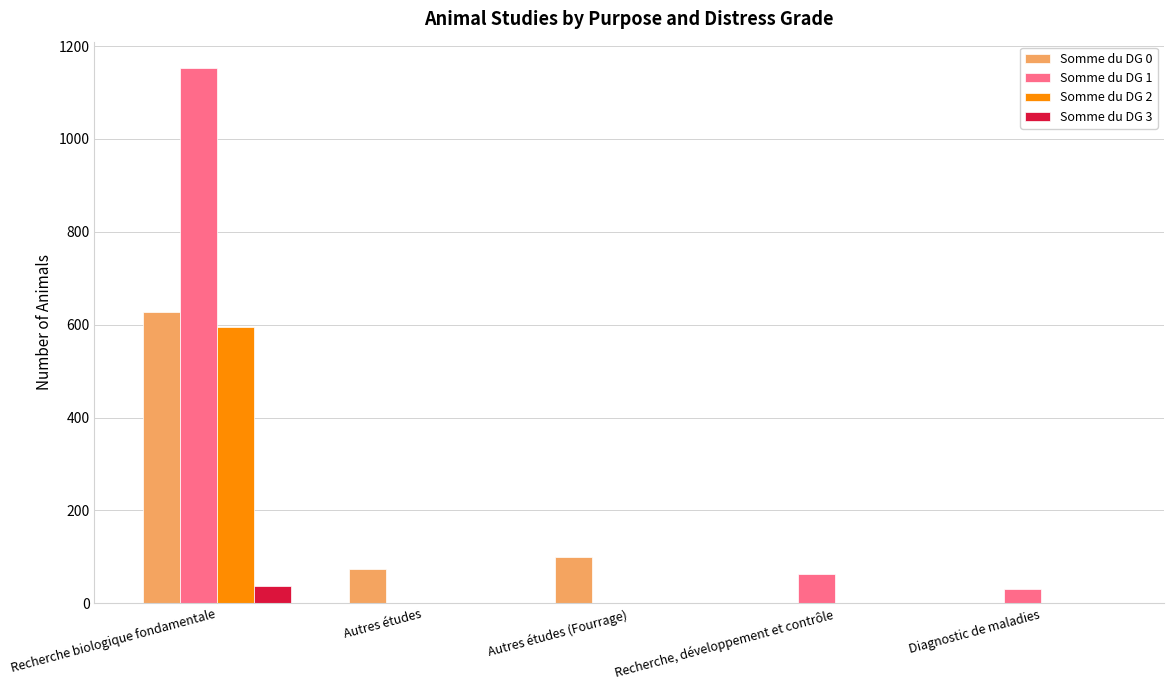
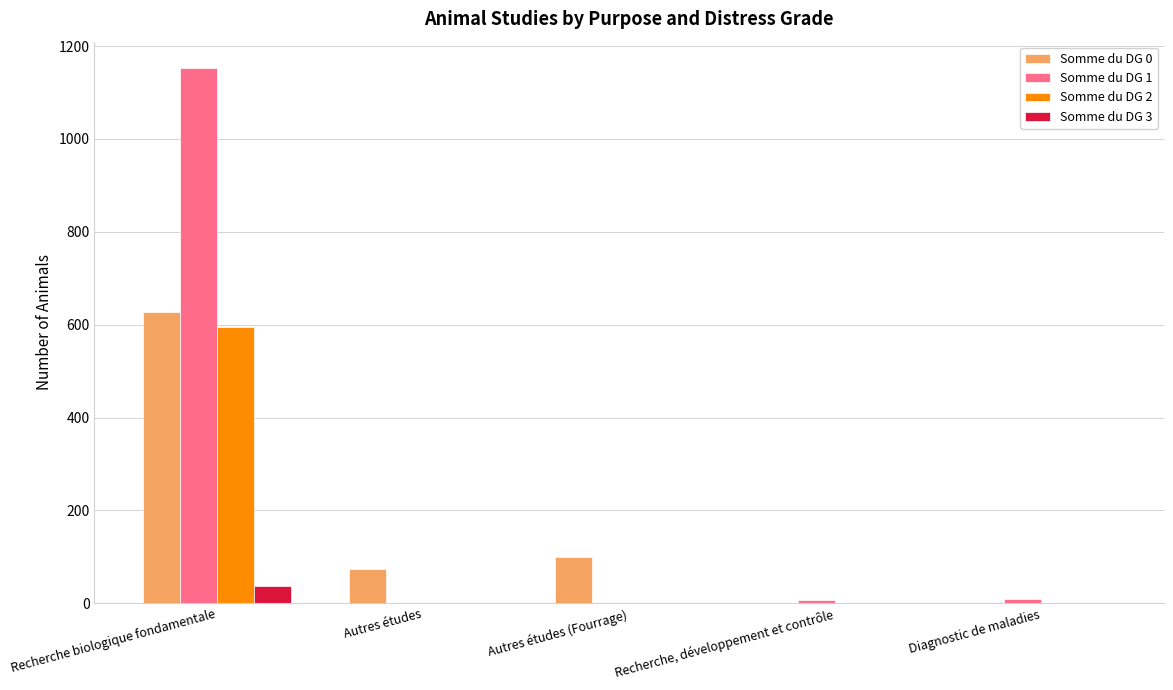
  {
    "Somme du DG 0": {
      "Recherche biologique fondamentale": 630,
      "Autres études": 70,
      "Autres études (Fourrage)": 100,
      "Recherche, développement et contrôle": 0,
      "Diagnostic de maladies": 0
    },
    "Somme du DG 1": {
      "Recherche biologique fondamentale": 1150,
      "Autres études": 0,
      "Autres études (Fourrage)": 0,
-     "Recherche, développement et contrôle": 60,
-     "Diagnostic de maladies": 30
+     "Recherche, développement et contrôle": 10,
+     "Diagnostic de maladies": 10
    },
    "Somme du DG 2": {
      "Recherche biologique fondamentale": 600,
      "Autres études": 0,
      "Autres études (Fourrage)": 0,
      "Recherche, développement et contrôle": 0,
      "Diagnostic de maladies": 0
    },
    "Somme du DG 3": {
      "Recherche biologique fondamentale": 40,
      "Autres études": 0,
      "Autres études (Fourrage)": 0,
      "Recherche, développement et contrôle": 0,
      "Diagnostic de maladies": 0
    }
  }
